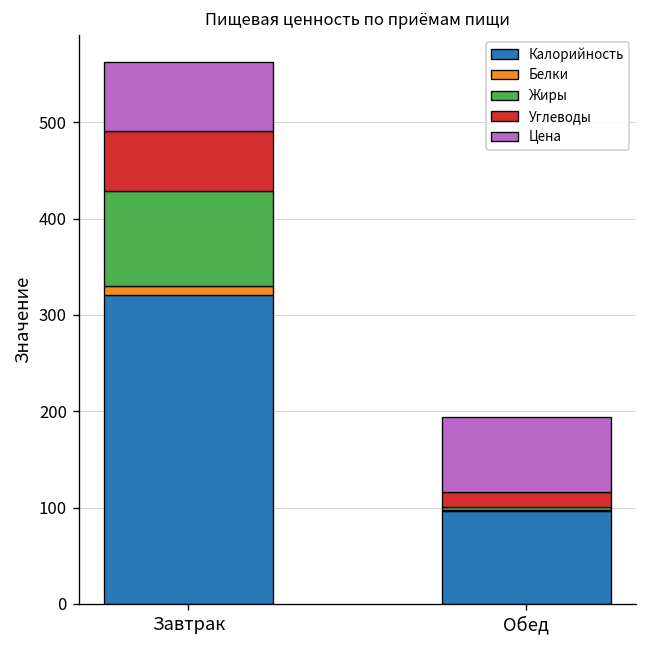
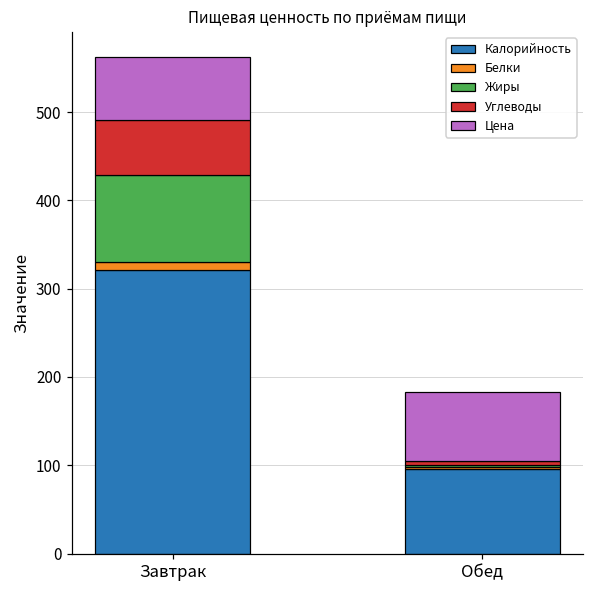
  {
    "Калорийность": {
      "Завтрак": 320,
      "Обед": 100
    },
    "Белки": {
      "Завтрак": 10
    },
    "Жиры": {
      "Завтрак": 100
    },
    "Углеводы": {
      "Завтрак": 60,
-     "Обед": 20
+     "Обед": 10
    },
    "Цена": {
      "Завтрак": 70,
      "Обед": 80
    }
  }
